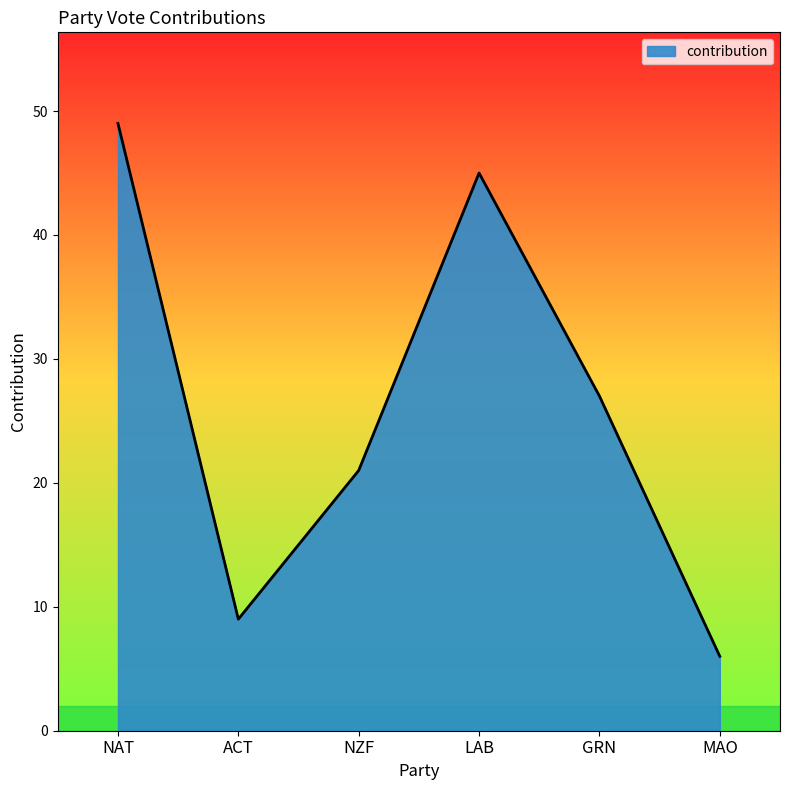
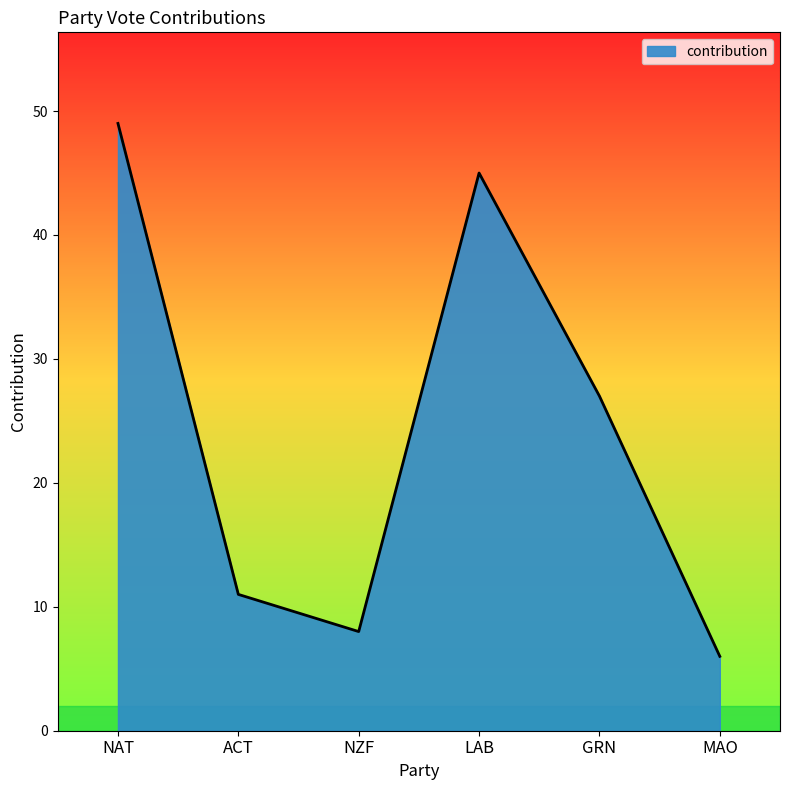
  {
    "NAT": 49,
-   "ACT": 9,
-   "NZF": 21,
+   "ACT": 11,
+   "NZF": 8,
    "LAB": 45,
    "GRN": 27,
    "MAO": 6
  }
